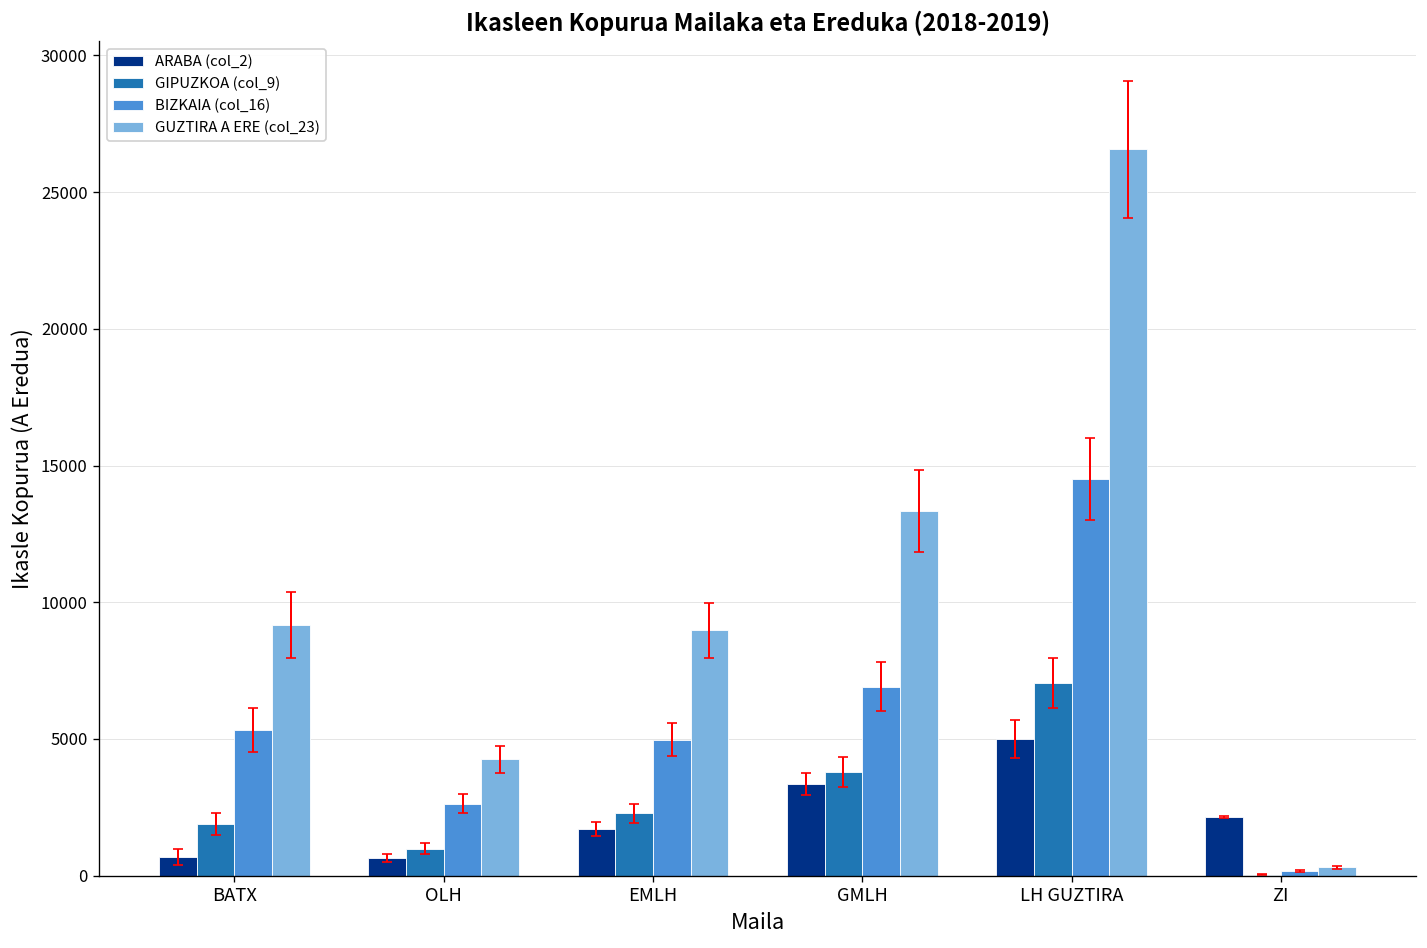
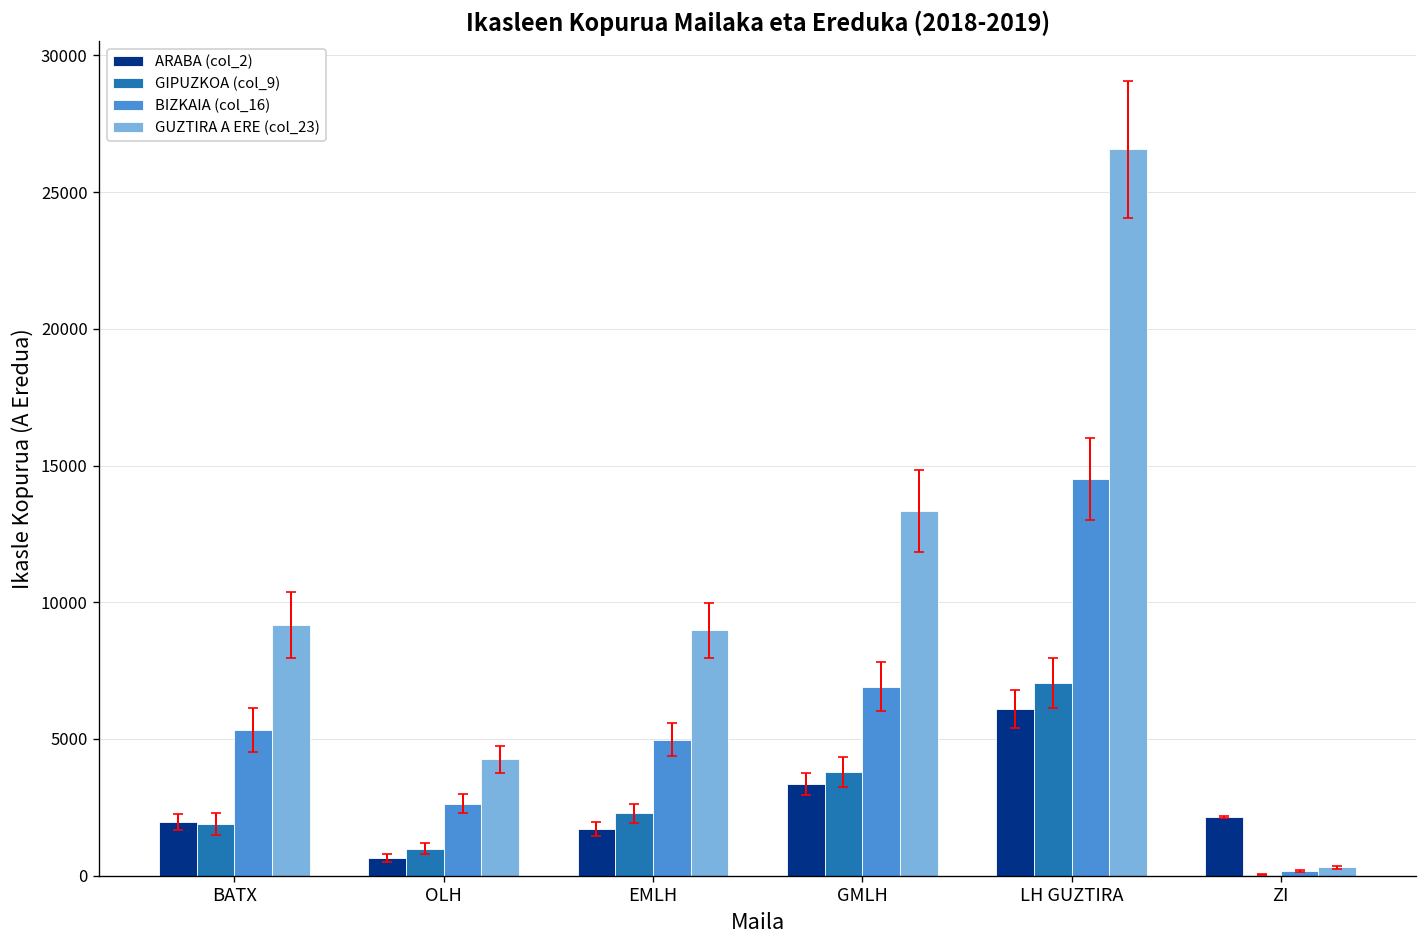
  {
    "ARABA (col_2)": {
-     "BATX": 700,
+     "BATX": 2000,
      "OLH": 600,
      "EMLH": 1700,
      "GMLH": 3300,
-     "LH GUZTIRA": 5000,
+     "LH GUZTIRA": 6100,
      "ZI": 2100
    }
  }
